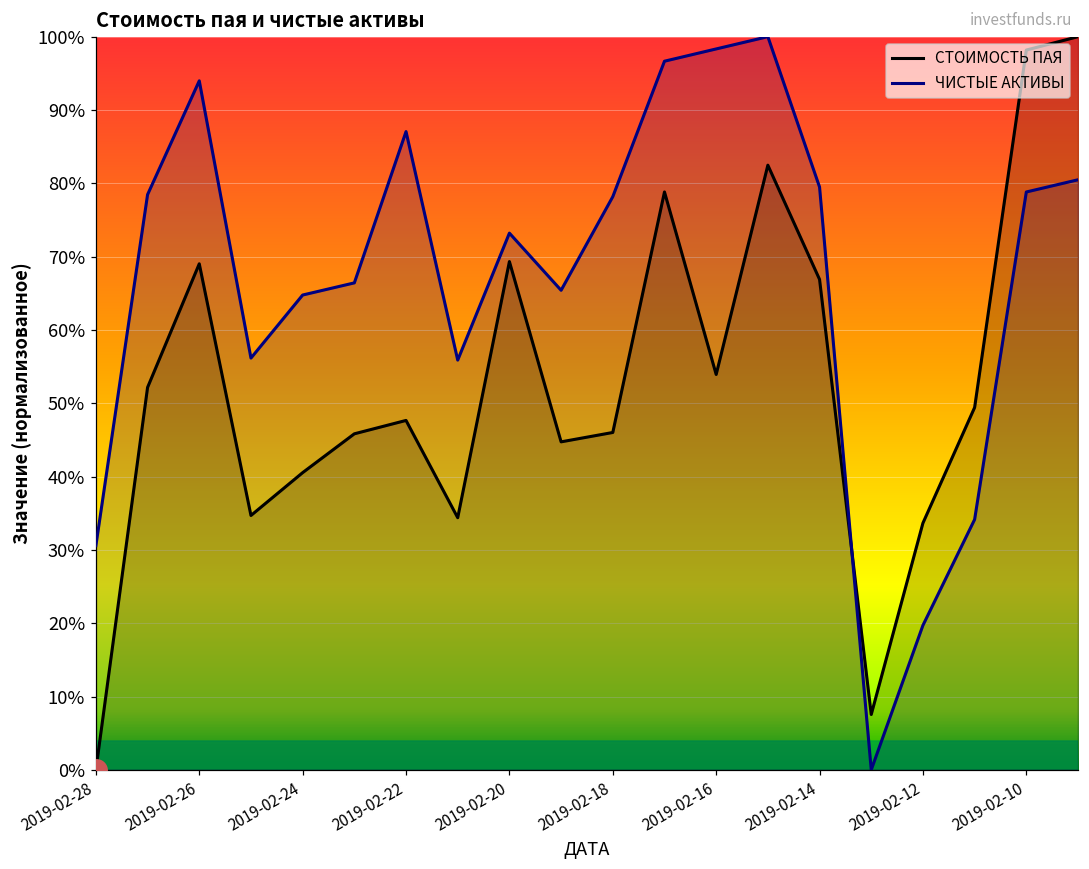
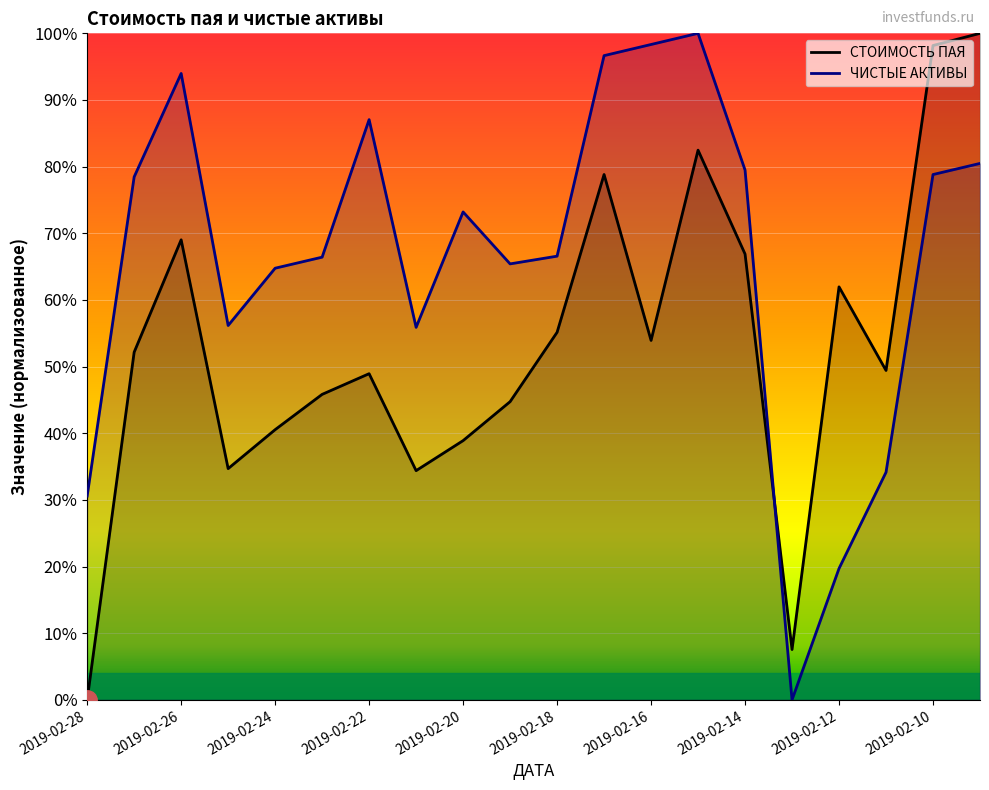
  {
    "СТОИМОСТЬ ПАЯ": {
      "2019-02-26": "69%",
      "2019-02-24": "41%",
-     "2019-02-22": "48%",
-     "2019-02-20": "69%",
-     "2019-02-18": "46%",
+     "2019-02-22": "49%",
+     "2019-02-20": "39%",
+     "2019-02-18": "55%",
      "2019-02-16": "54%",
      "2019-02-14": "67%",
-     "2019-02-12": "34%"
+     "2019-02-12": "62%"
    },
    "ЧИСТЫЕ АКТИВЫ": {
      "2019-02-28": "31%",
      "2019-02-26": "94%",
      "2019-02-24": "65%",
      "2019-02-22": "87%",
      "2019-02-20": "73%",
-     "2019-02-18": "78%",
+     "2019-02-18": "67%",
      "2019-02-16": "98%",
      "2019-02-14": "79%",
      "2019-02-12": "20%",
      "2019-02-10": "79%"
    }
  }
